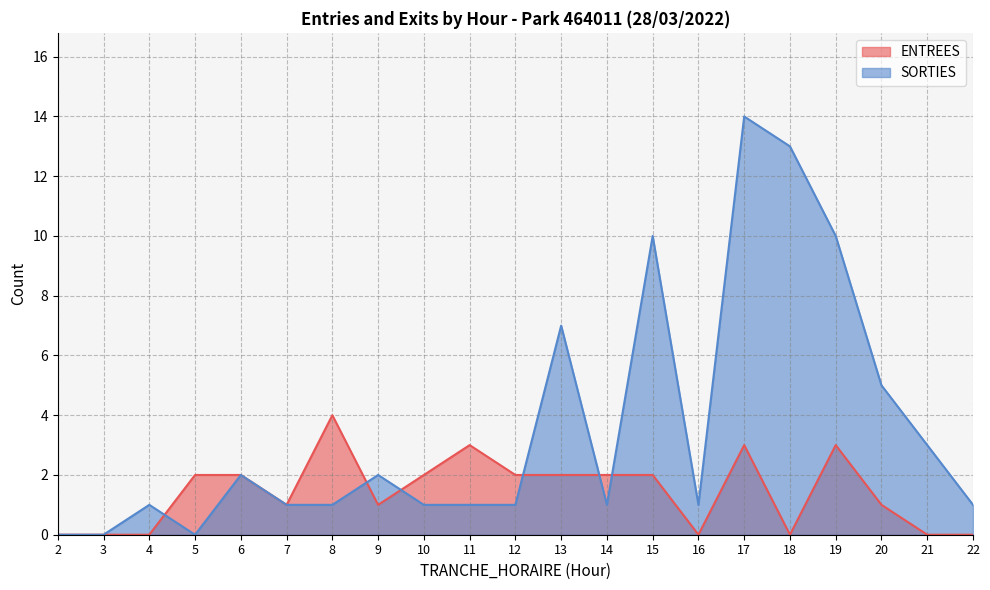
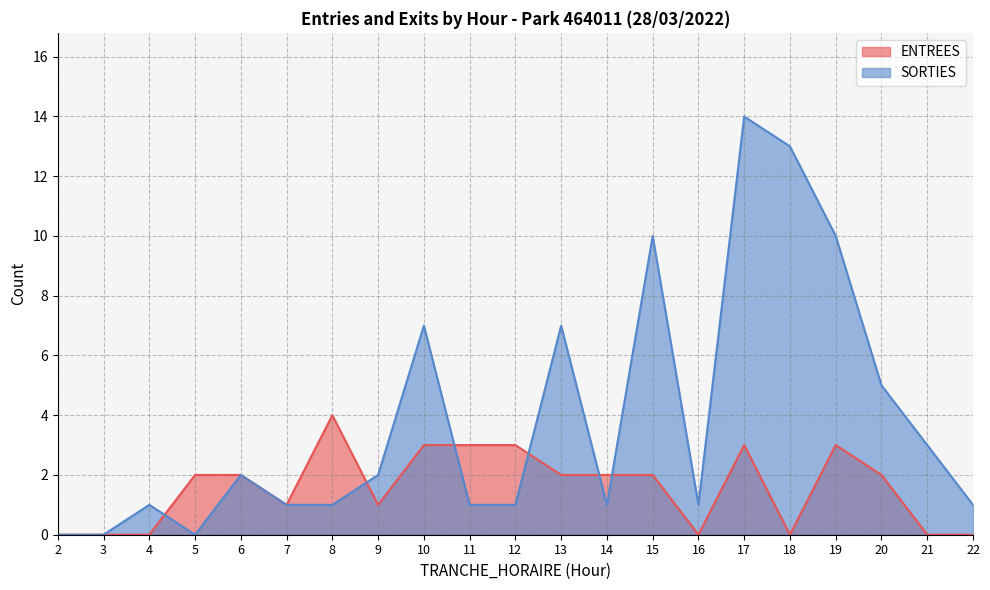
  {
    "ENTREES": {
      "4": 0,
      "5": 2,
      "8": 4,
      "9": 1,
-     "10": 2,
+     "10": 3,
      "11": 3,
-     "12": 2,
+     "12": 3,
      "13": 2,
      "14": 2,
      "15": 2,
      "16": 0,
      "17": 3,
      "18": 0,
      "19": 3,
-     "20": 1,
+     "20": 2,
      "21": 0,
      "22": 0
    },
    "SORTIES": {
      "4": 1,
      "5": 0,
      "8": 1,
      "9": 2,
-     "10": 1,
+     "10": 7,
      "11": 1,
      "12": 1,
      "13": 7,
      "14": 1,
      "15": 10,
      "16": 1,
      "17": 14,
      "18": 13,
      "19": 10,
      "20": 5,
      "21": 3,
      "22": 1
    }
  }
